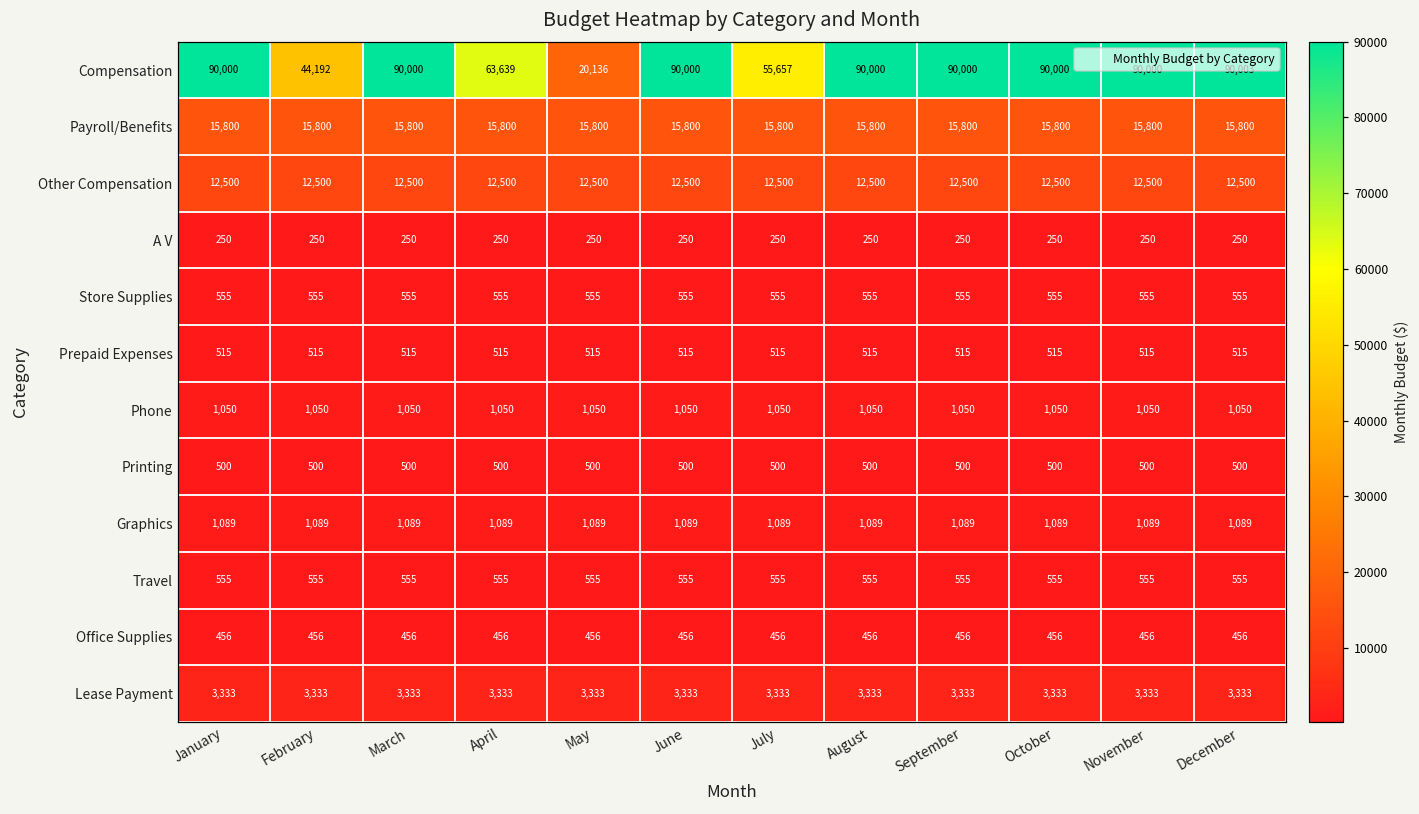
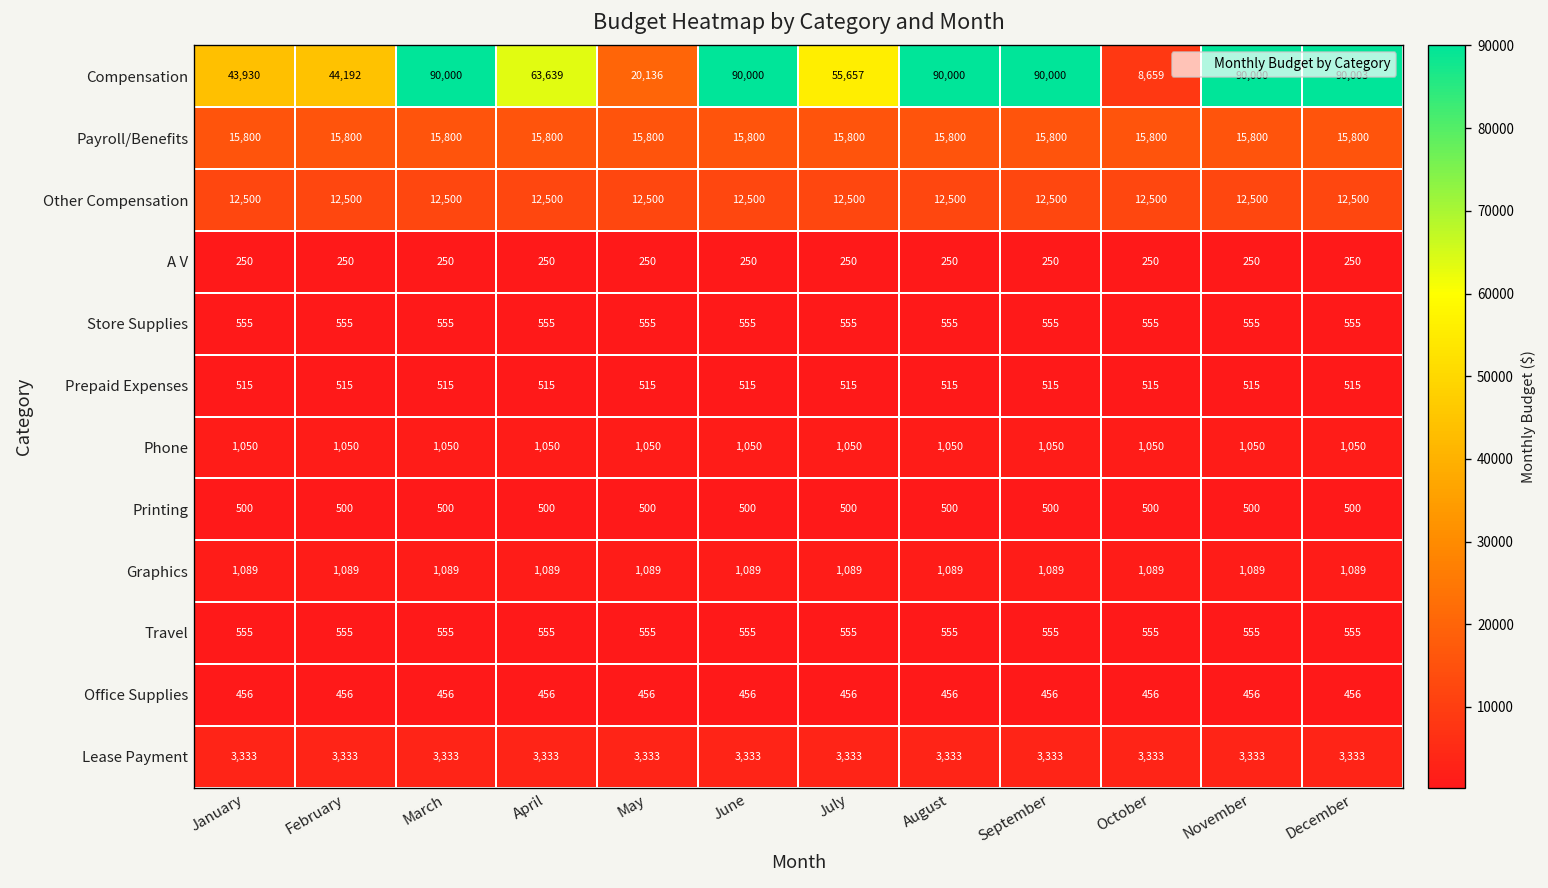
  {
    "Compensation": {
-     "January": "90,000",
+     "January": "43,930",
      "February": "44,192",
      "March": "90,000",
      "April": "63,639",
      "May": "20,136",
      "June": "90,000",
      "July": "55,657",
      "August": "90,000",
      "September": "90,000",
-     "October": "90,000"
+     "October": "8,659"
    },
    "Payroll/Benefits": {
      "January": "15,800",
      "February": "15,800",
      "March": "15,800",
      "April": "15,800",
      "May": "15,800",
      "June": "15,800",
      "July": "15,800",
      "August": "15,800",
      "September": "15,800",
      "October": "15,800",
      "November": "15,800",
      "December": "15,800"
    },
    "Other Compensation": {
      "January": "12,500",
      "February": "12,500",
      "March": "12,500",
      "April": "12,500",
      "May": "12,500",
      "June": "12,500",
      "July": "12,500",
      "August": "12,500",
      "September": "12,500",
      "October": "12,500",
      "November": "12,500",
      "December": "12,500"
    },
    "A V": {
      "January": "250",
      "February": "250",
      "March": "250",
      "April": "250",
      "May": "250",
      "June": "250",
      "July": "250",
      "August": "250",
      "September": "250",
      "October": "250",
      "November": "250",
      "December": "250"
    },
    "Store Supplies": {
      "January": "555",
      "February": "555",
      "March": "555",
      "April": "555",
      "May": "555",
      "June": "555",
      "July": "555",
      "August": "555",
      "September": "555",
      "October": "555",
      "November": "555",
      "December": "555"
    },
    "Prepaid Expenses": {
      "January": "515",
      "February": "515",
      "March": "515",
      "April": "515",
      "May": "515",
      "June": "515",
      "July": "515",
      "August": "515",
      "September": "515",
      "October": "515",
      "November": "515",
      "December": "515"
    },
    "Phone": {
      "January": "1,050",
      "February": "1,050",
      "March": "1,050",
      "April": "1,050",
      "May": "1,050",
      "June": "1,050",
      "July": "1,050",
      "August": "1,050",
      "September": "1,050",
      "October": "1,050",
      "November": "1,050",
      "December": "1,050"
    },
    "Printing": {
      "January": "500",
      "February": "500",
      "March": "500",
      "April": "500",
      "May": "500",
      "June": "500",
      "July": "500",
      "August": "500",
      "September": "500",
      "October": "500",
      "November": "500",
      "December": "500"
    },
    "Graphics": {
      "January": "1,089",
      "February": "1,089",
      "March": "1,089",
      "April": "1,089",
      "May": "1,089",
      "June": "1,089",
      "July": "1,089",
      "August": "1,089",
      "September": "1,089",
      "October": "1,089",
      "November": "1,089",
      "December": "1,089"
    },
    "Travel": {
      "January": "555",
      "February": "555",
      "March": "555",
      "April": "555",
      "May": "555",
      "June": "555",
      "July": "555",
      "August": "555",
      "September": "555",
      "October": "555",
      "November": "555",
      "December": "555"
    },
    "Office Supplies": {
      "January": "456",
      "February": "456",
      "March": "456",
      "April": "456",
      "May": "456",
      "June": "456",
      "July": "456",
      "August": "456",
      "September": "456",
      "October": "456",
      "November": "456",
      "December": "456"
    },
    "Lease Payment": {
      "January": "3,333",
      "February": "3,333",
      "March": "3,333",
      "April": "3,333",
      "May": "3,333",
      "June": "3,333",
      "July": "3,333",
      "August": "3,333",
      "September": "3,333",
      "October": "3,333",
      "November": "3,333",
      "December": "3,333"
    }
  }
